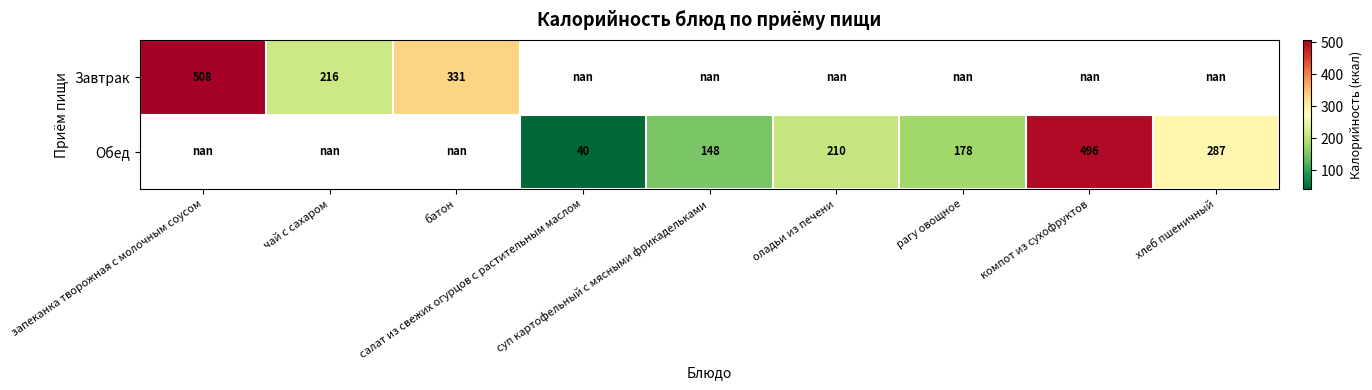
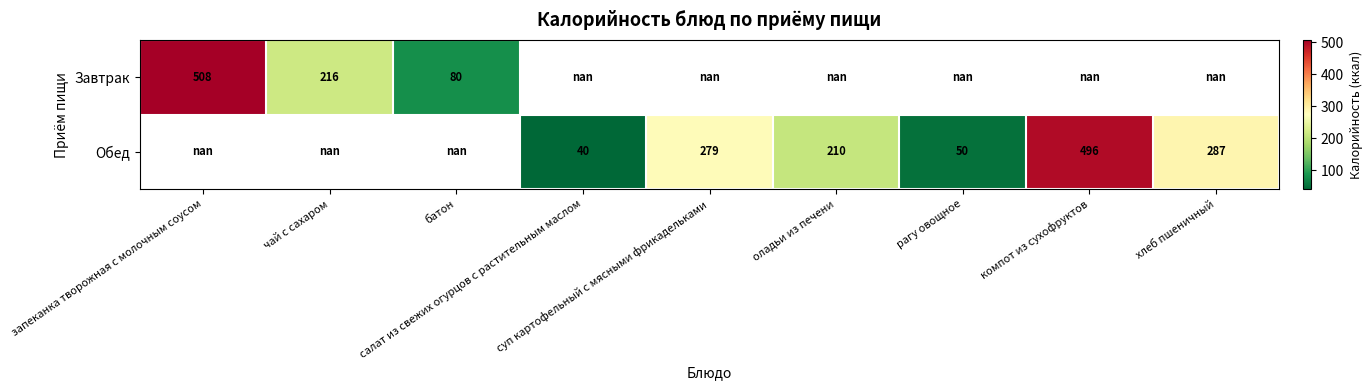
  {
    "Завтрак": {
      "запеканка творожная с молочным соусом": 508,
      "чай с сахаром": 216,
-     "батон": 331
+     "батон": 80
    },
    "Обед": {
      "салат из свежих огурцов с растительным маслом": 40,
-     "суп картофельный с мясными фрикадельками": 148,
+     "суп картофельный с мясными фрикадельками": 279,
      "оладьи из печени": 210,
-     "рагу овощное": 178,
+     "рагу овощное": 50,
      "компот из сухофруктов": 496,
      "хлеб пшеничный": 287
    }
  }
